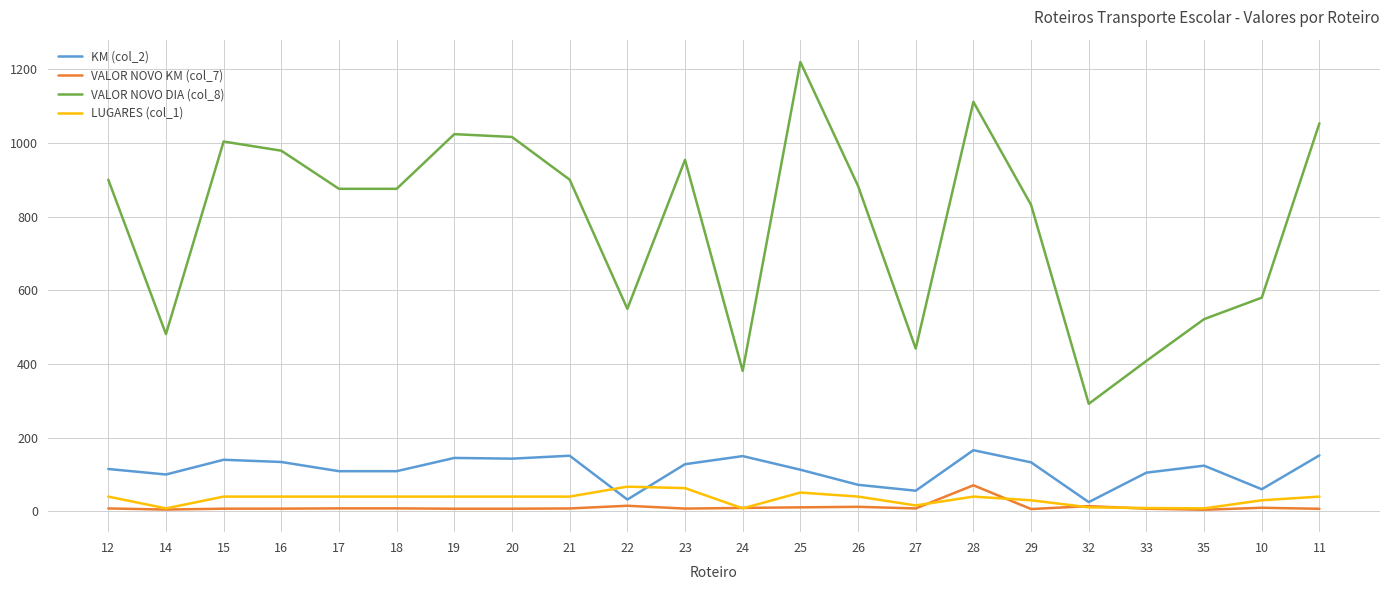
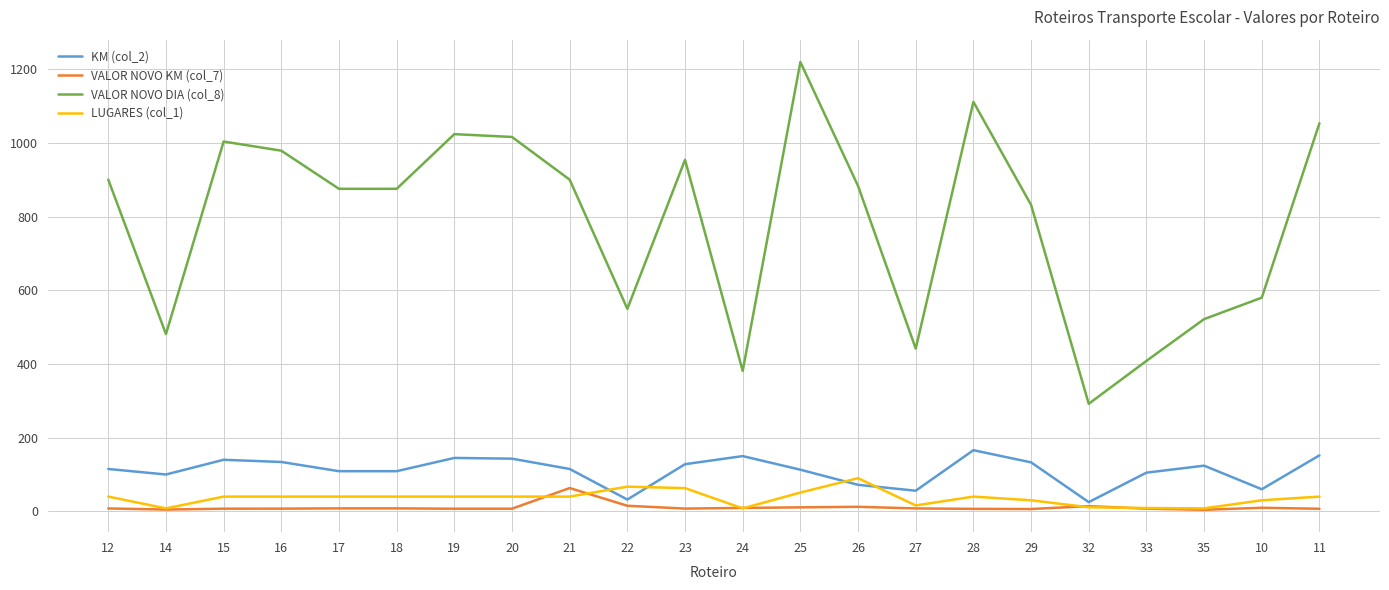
  {
    "KM (col_2)": {
      "12": 120,
      "14": 100,
      "15": 140,
      "16": 130,
      "17": 110,
      "18": 110,
      "19": 150,
      "20": 140,
-     "21": 150,
+     "21": 120,
      "22": 30,
      "23": 130,
      "24": 150,
      "25": 110,
      "26": 70,
      "27": 60,
      "28": 170,
      "29": 130,
      "32": 30,
      "33": 110,
      "35": 120,
      "10": 60,
      "11": 150
    },
    "VALOR NOVO KM (col_7)": {
      "12": 10,
      "15": 10,
      "16": 10,
      "17": 10,
      "18": 10,
      "19": 10,
      "20": 10,
-     "21": 10,
+     "21": 60,
      "22": 20,
      "23": 10,
      "25": 10,
      "26": 10,
      "27": 10,
-     "28": 70,
+     "28": 10,
      "29": 10,
      "10": 10,
      "11": 10
    },
    "VALOR NOVO DIA (col_8)": {
      "12": 900,
      "14": 480,
      "15": 1000,
      "16": 980,
      "17": 880,
      "18": 880,
      "19": 1020,
      "20": 1020,
      "21": 900,
      "22": 550,
      "23": 950,
      "24": 380,
      "25": 1220,
      "26": 880,
      "27": 440,
      "28": 1110,
      "29": 830,
      "32": 290,
      "33": 410,
      "35": 520,
      "10": 580,
      "11": 1050
    },
    "LUGARES (col_1)": {
      "12": 40,
      "15": 40,
      "16": 40,
      "17": 40,
      "18": 40,
      "19": 40,
      "20": 40,
      "21": 40,
      "22": 70,
      "23": 60,
      "25": 50,
-     "26": 40,
+     "26": 90,
      "27": 20,
      "28": 40,
      "29": 30,
      "10": 30,
      "11": 40
    }
  }
